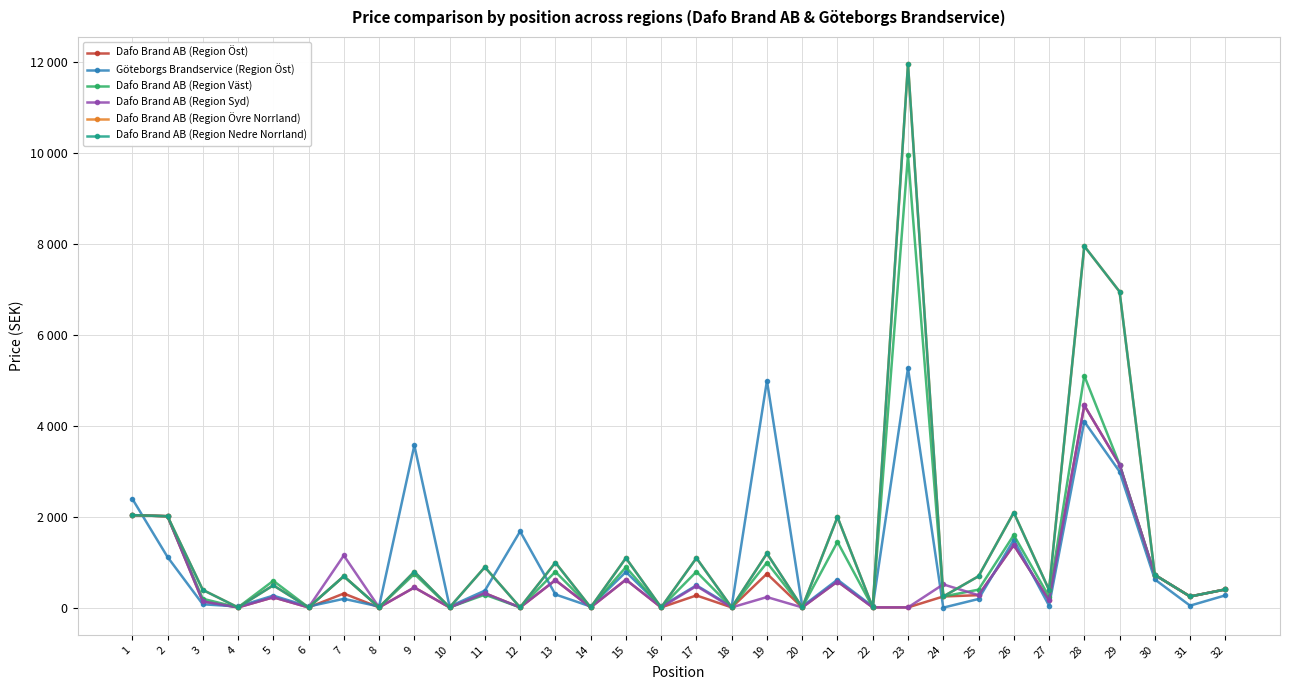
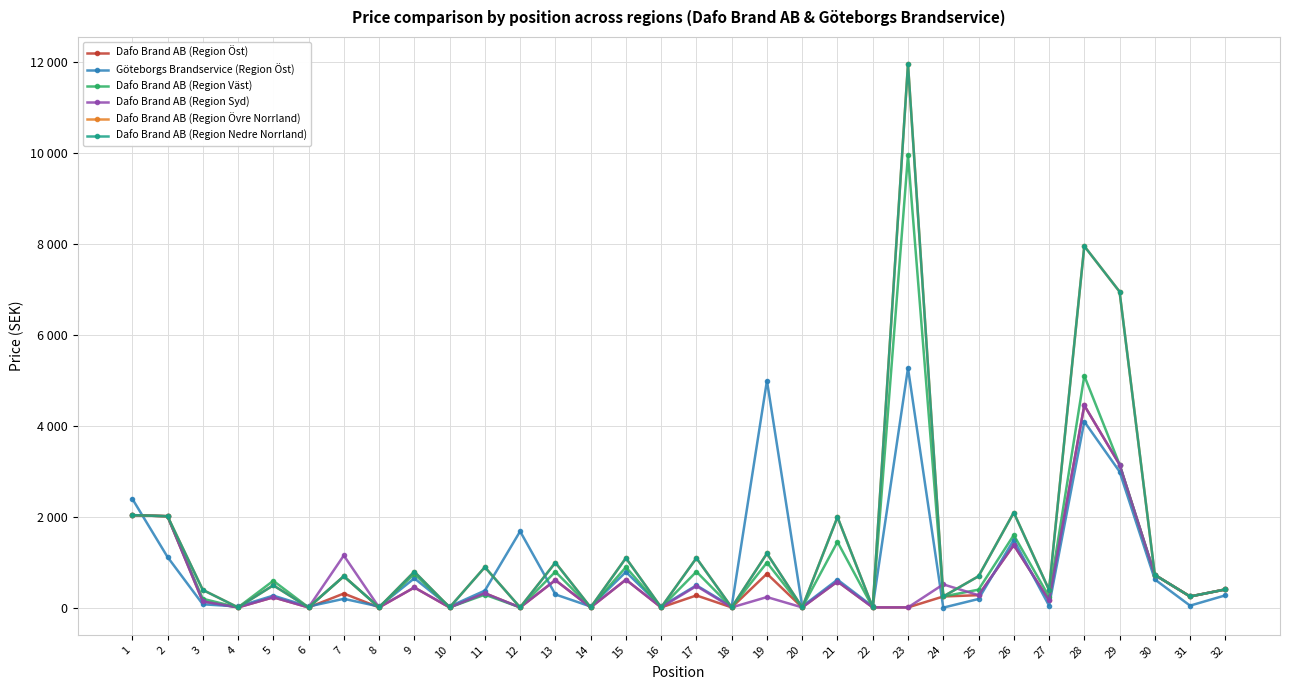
  {
    "Dafo Brand AB (Region Öst)": {
      "7": 300,
      "17": 300,
      "19": 800
    },
    "Göteborgs Brandservice (Region Öst)": {
      "1": 2400,
      "2": 1100,
      "3": 100,
      "7": 200,
-     "9": 3600,
+     "9": 600,
      "11": 400,
      "12": 1700,
      "13": 300,
      "15": 800,
      "19": 5000,
      "23": 5300,
      "24": 0,
      "25": 200,
      "26": 1500,
      "27": 0,
      "28": 4100,
      "29": 3000,
      "30": 600,
      "31": 0,
      "32": 300
    },
    "Dafo Brand AB (Region Syd)": {
      "7": 1200,
      "19": 200,
      "24": 500
    }
  }
